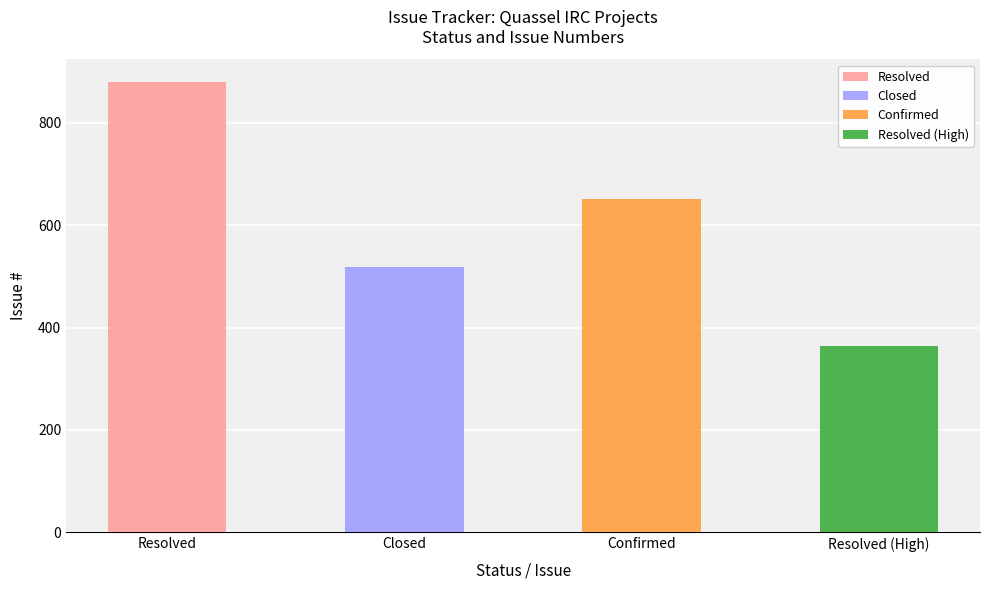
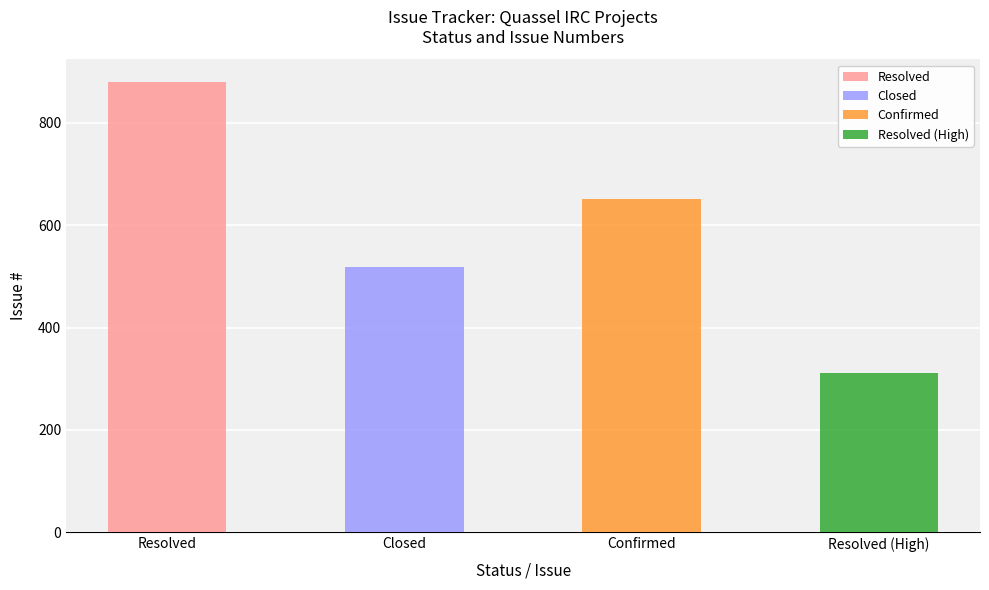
  {
    "Resolved": 880,
    "Closed": 520,
    "Confirmed": 650,
-   "Resolved (High)": 360
+   "Resolved (High)": 310
  }
